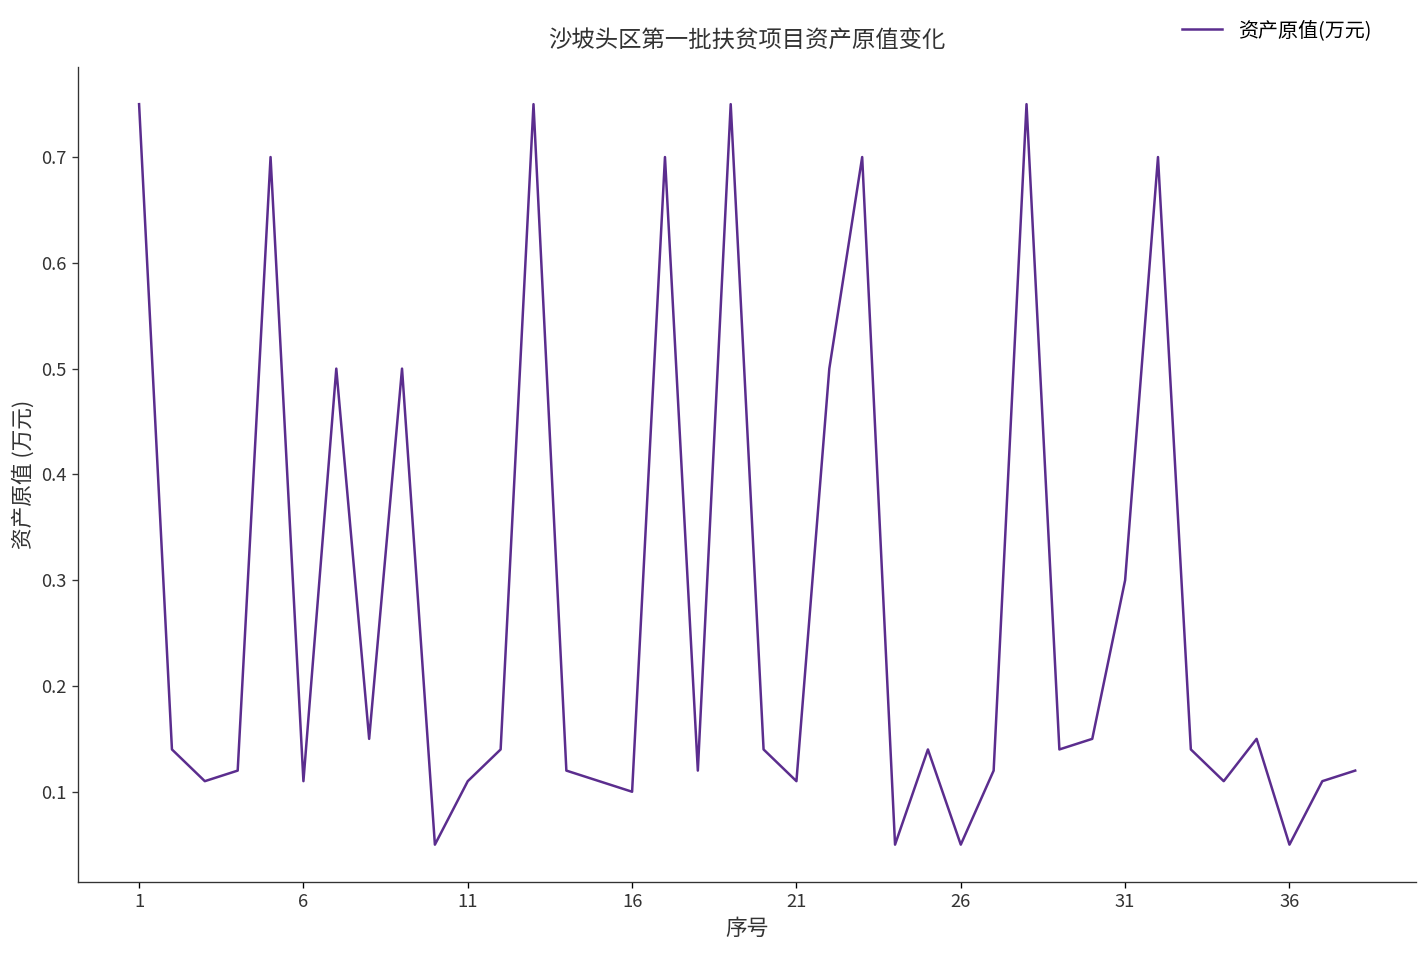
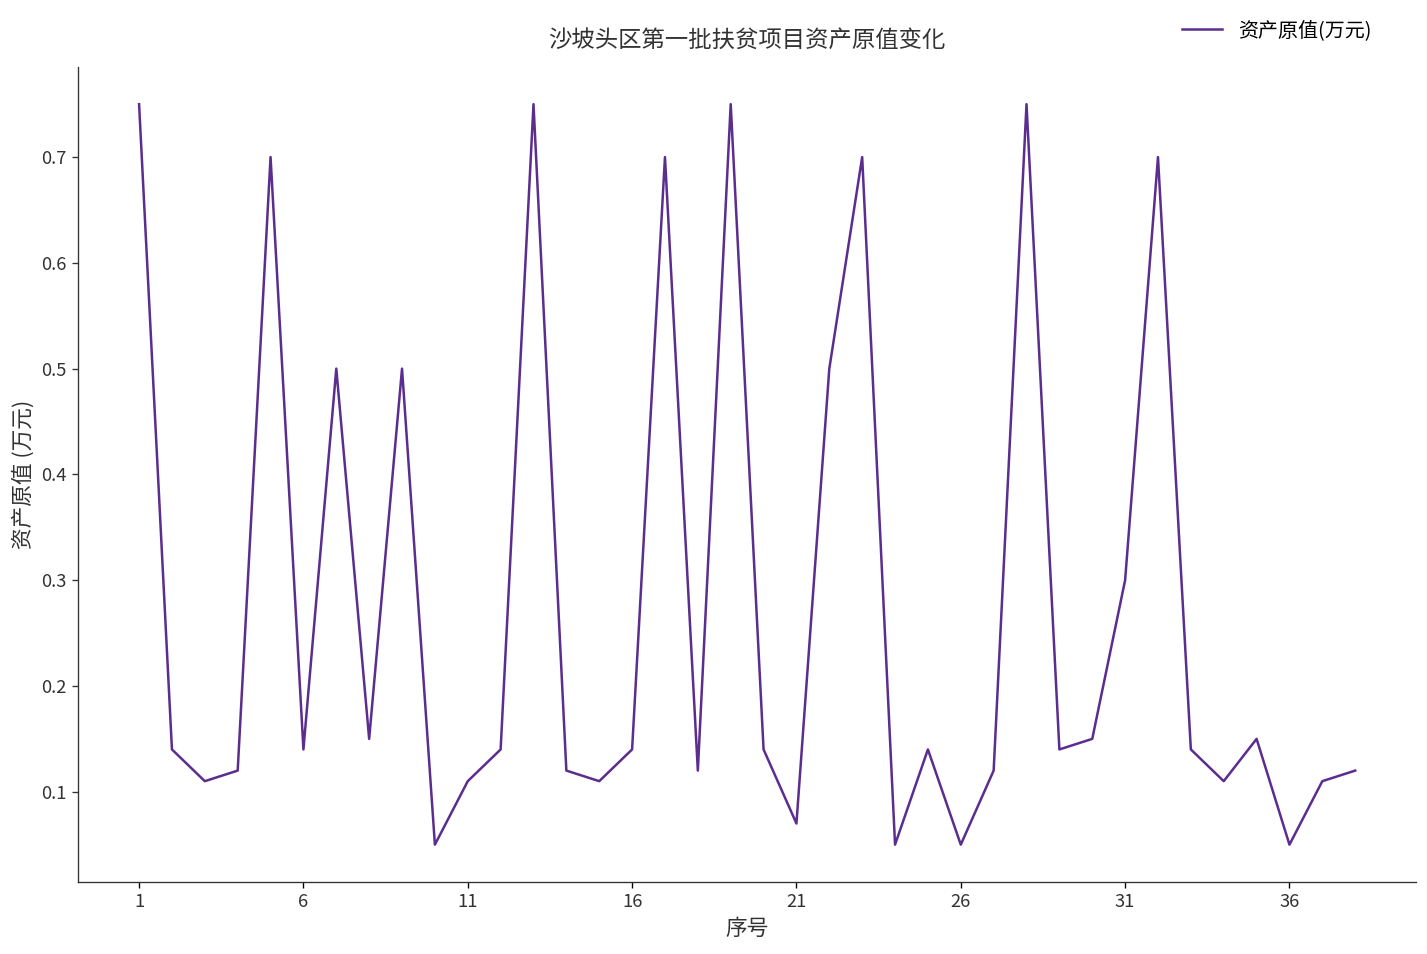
  {
    "1": 0.75,
-   "6": 0.11,
+   "6": 0.14,
    "11": 0.11,
-   "16": 0.10,
-   "21": 0.11,
+   "16": 0.14,
+   "21": 0.07,
    "26": 0.05,
    "31": 0.30,
    "36": 0.05
  }
